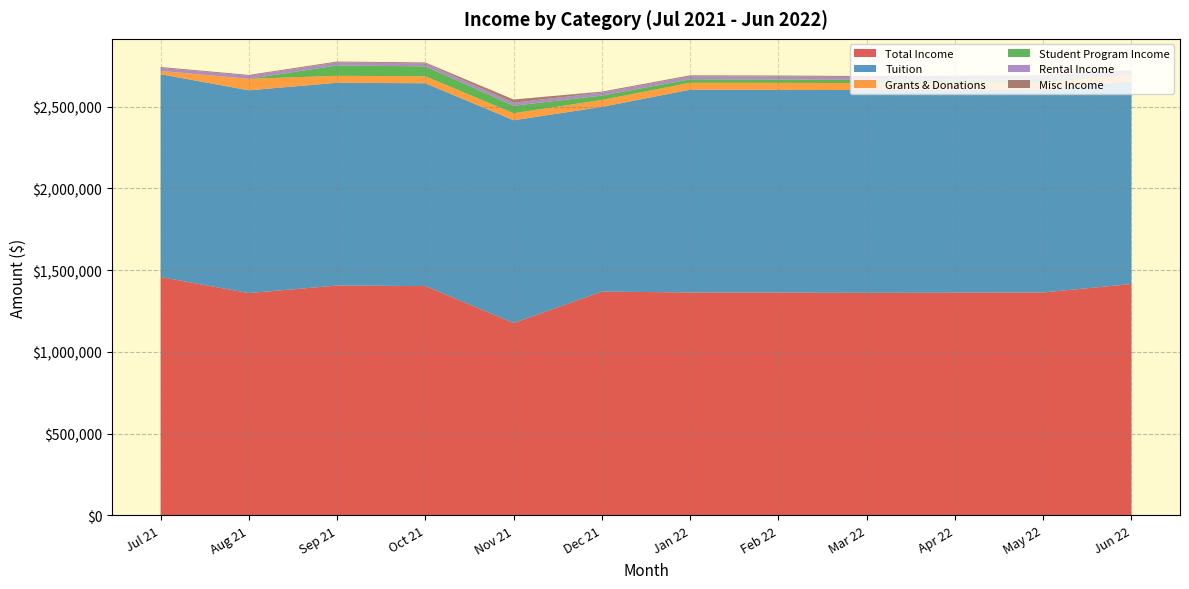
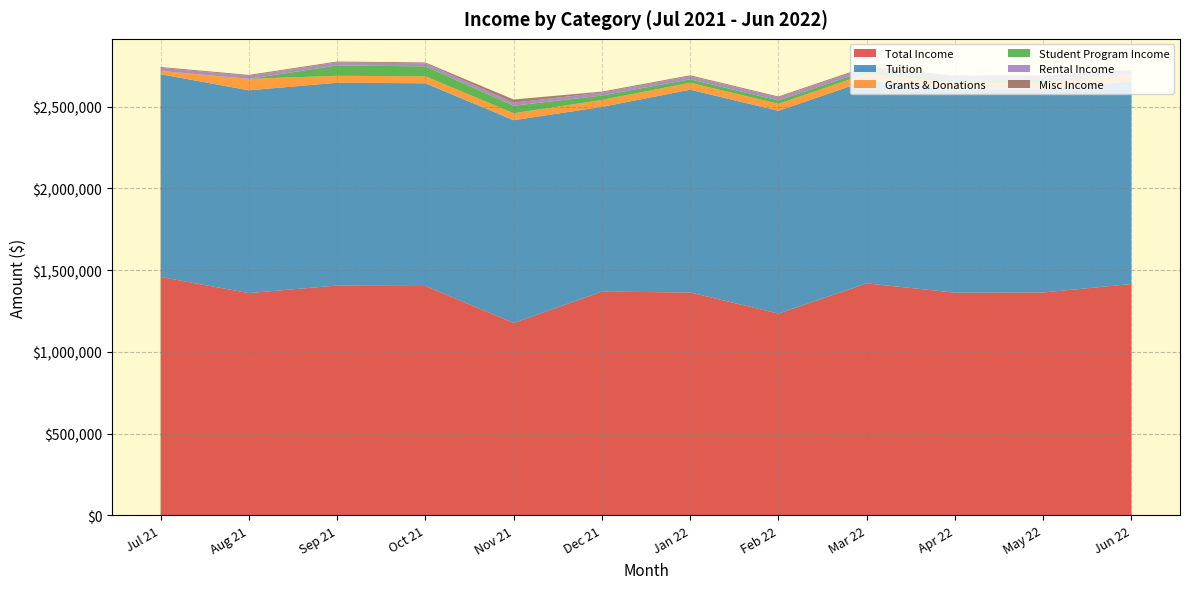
  {
    "Total Income": {
      "Jul 21": "$1,460,000",
      "Aug 21": "$1,360,000",
      "Sep 21": "$1,410,000",
      "Oct 21": "$1,400,000",
      "Nov 21": "$1,180,000",
      "Dec 21": "$1,370,000",
      "Jan 22": "$1,360,000",
-     "Feb 22": "$1,360,000",
-     "Mar 22": "$1,360,000",
+     "Feb 22": "$1,230,000",
+     "Mar 22": "$1,420,000",
      "Apr 22": "$1,360,000",
      "May 22": "$1,360,000",
      "Jun 22": "$1,420,000"
    },
    "Tuition": {
      "Jul 21": "$1,240,000",
      "Aug 21": "$1,240,000",
      "Sep 21": "$1,240,000",
      "Oct 21": "$1,240,000",
      "Nov 21": "$1,240,000",
      "Dec 21": "$1,130,000",
      "Jan 22": "$1,240,000",
      "Feb 22": "$1,240,000"
    },
    "Grants & Donations": {
      "Sep 21": "$40,000",
      "Oct 21": "$40,000",
      "Nov 21": "$40,000",
      "Dec 21": "$40,000",
      "Jan 22": "$40,000",
      "Feb 22": "$40,000"
    },
    "Student Program Income": {
      "Sep 21": "$60,000",
      "Oct 21": "$60,000",
      "Nov 21": "$50,000",
      "Dec 21": "$30,000",
      "Jan 22": "$20,000",
      "Feb 22": "$20,000"
    },
    "Rental Income": {
      "Nov 21": "$20,000"
    },
    "Misc Income": {
      "Nov 21": "$20,000"
    }
  }
